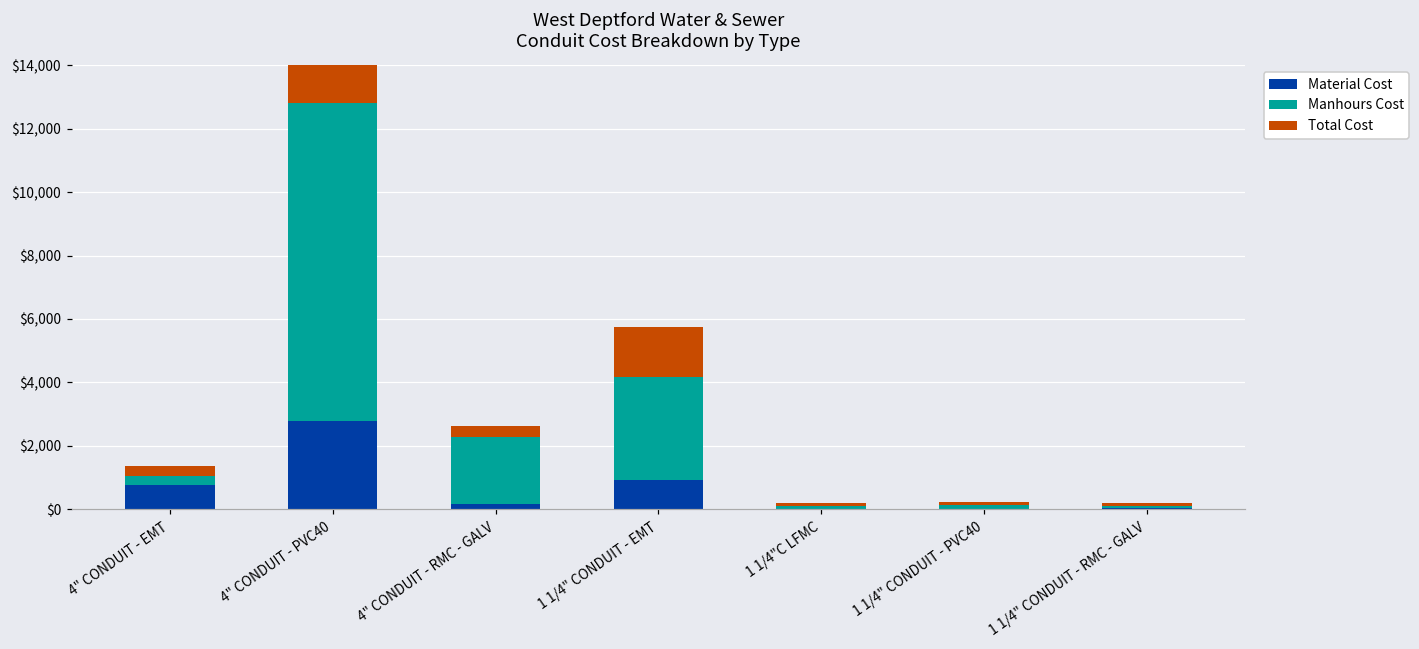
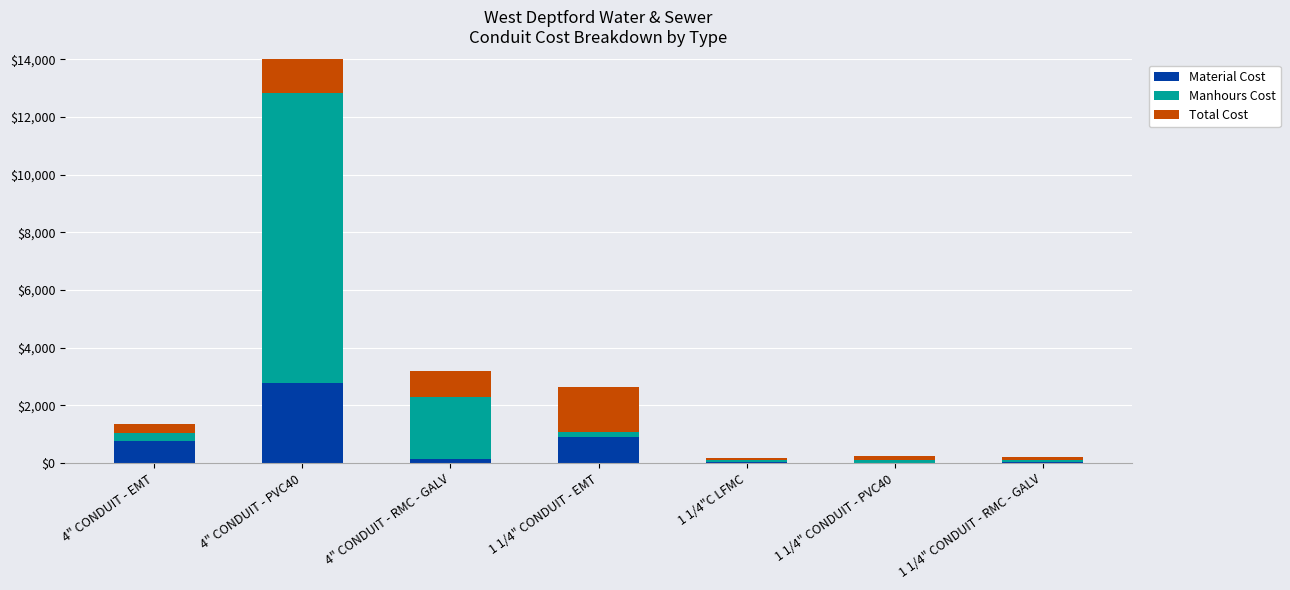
  {
    "Material Cost": {
      "4\" CONDUIT - EMT": "$800",
      "4\" CONDUIT - PVC40": "$2,800",
      "4\" CONDUIT - RMC - GALV": "$200",
      "1 1/4\" CONDUIT - EMT": "$900"
    },
    "Manhours Cost": {
      "4\" CONDUIT - EMT": "$300",
      "4\" CONDUIT - PVC40": "$10,000",
      "4\" CONDUIT - RMC - GALV": "$2,100",
-     "1 1/4\" CONDUIT - EMT": "$3,300",
+     "1 1/4\" CONDUIT - EMT": "$200",
      "1 1/4\" CONDUIT - PVC40": "$100"
    },
    "Total Cost": {
      "4\" CONDUIT - EMT": "$300",
-     "4\" CONDUIT - RMC - GALV": "$300",
+     "4\" CONDUIT - RMC - GALV": "$900",
      "1 1/4\" CONDUIT - EMT": "$1,600",
      "1 1/4\"C LFMC": "$100",
      "1 1/4\" CONDUIT - PVC40": "$100",
      "1 1/4\" CONDUIT - RMC - GALV": "$100"
    }
  }
